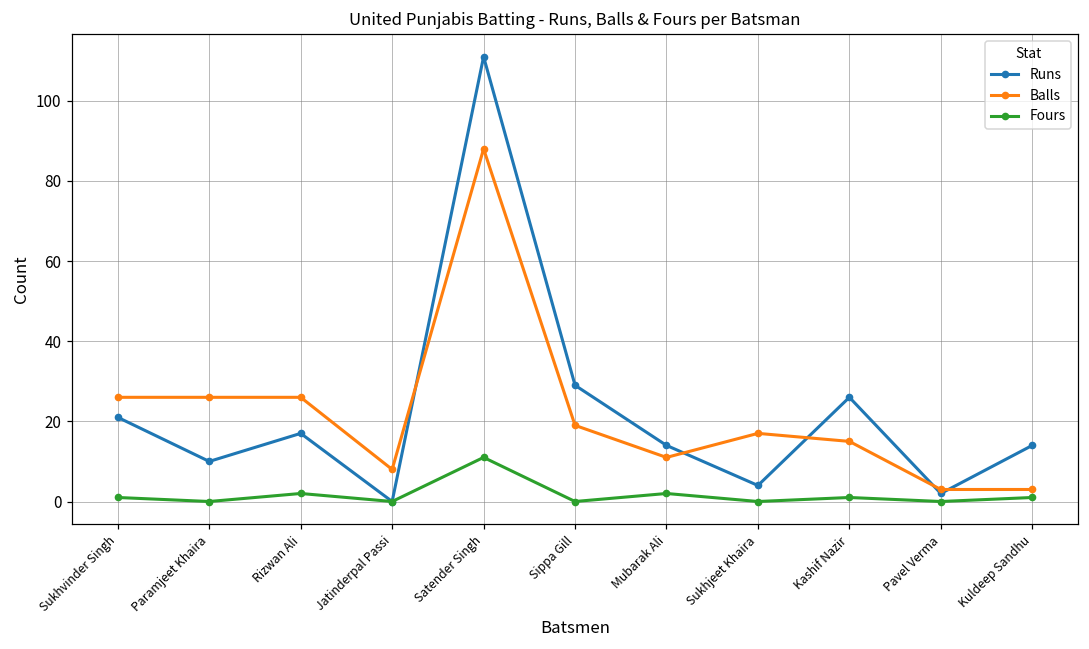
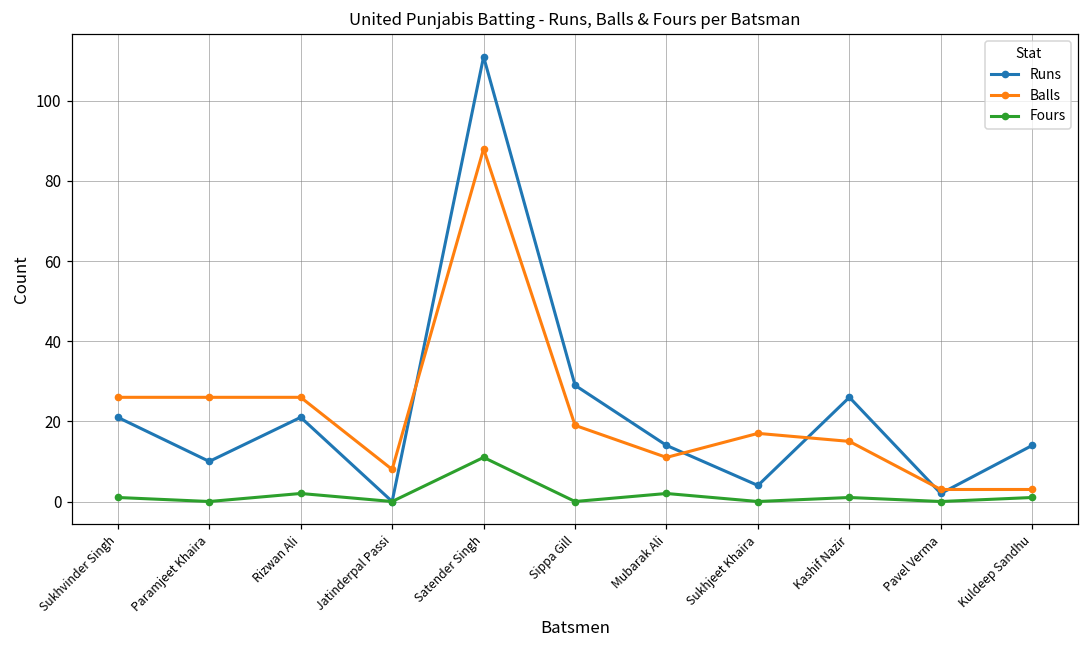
  {
    "Runs": {
      "Sukhvinder Singh": 21,
      "Paramjeet Khaira": 10,
-     "Rizwan Ali": 17,
+     "Rizwan Ali": 21,
      "Satender Singh": 111,
      "Sippa Gill": 29,
      "Mubarak Ali": 14,
      "Sukhjeet Khaira": 4,
      "Kashif Nazir": 26,
      "Pavel Verma": 2,
      "Kuldeep Sandhu": 14
    },
    "Balls": {
      "Sukhvinder Singh": 26,
      "Paramjeet Khaira": 26,
      "Rizwan Ali": 26,
      "Jatinderpal Passi": 8,
      "Satender Singh": 88,
      "Sippa Gill": 19,
      "Mubarak Ali": 11,
      "Sukhjeet Khaira": 17,
      "Kashif Nazir": 15,
      "Pavel Verma": 3,
      "Kuldeep Sandhu": 3
    },
    "Fours": {
      "Sukhvinder Singh": 1,
      "Paramjeet Khaira": 0,
      "Rizwan Ali": 2,
      "Satender Singh": 11,
      "Sippa Gill": 0,
      "Mubarak Ali": 2,
      "Sukhjeet Khaira": 0,
      "Kashif Nazir": 1,
      "Pavel Verma": 0,
      "Kuldeep Sandhu": 1
    }
  }
